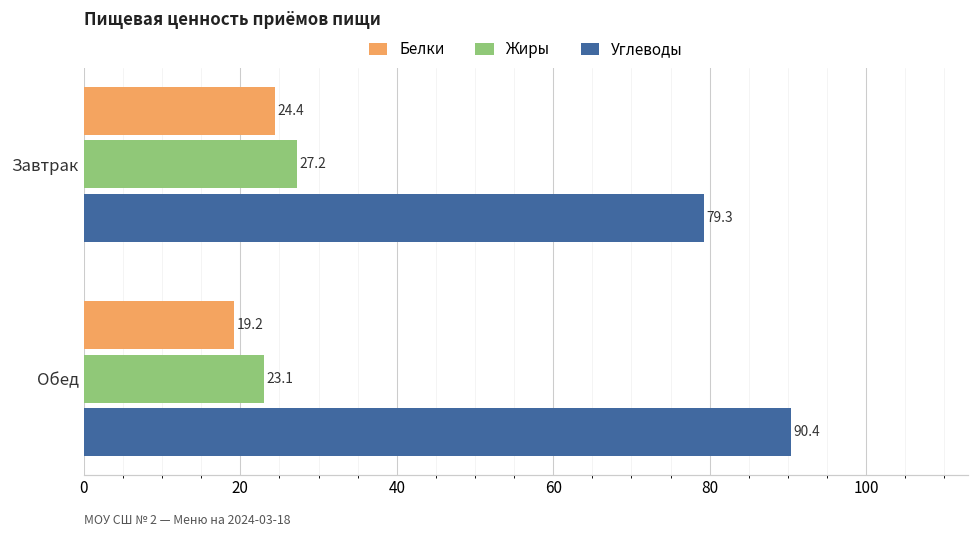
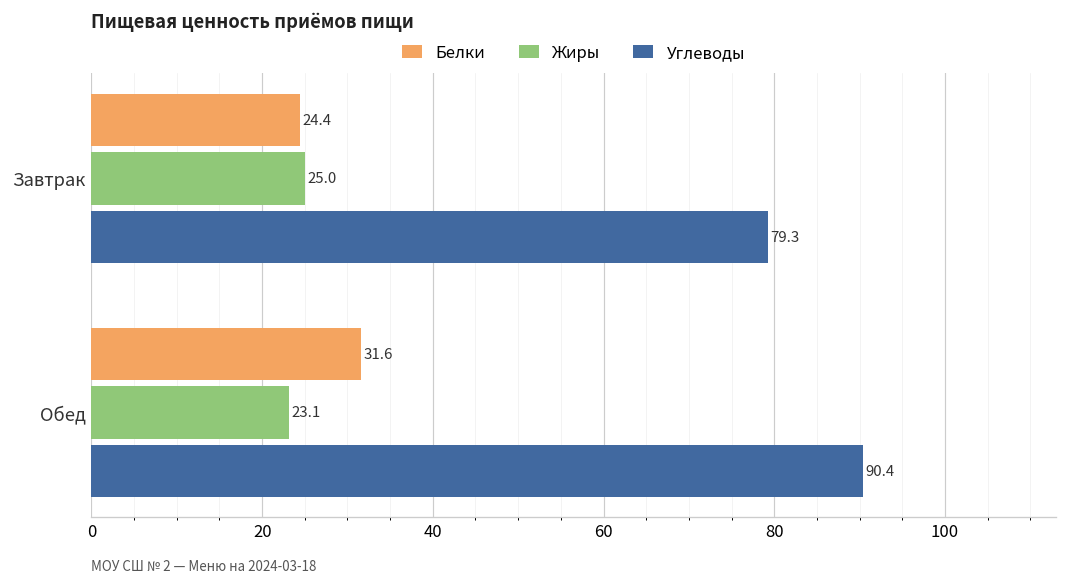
  {
    "Белки": {
      "Завтрак": 24.4,
-     "Обед": 19.2
+     "Обед": 31.6
    },
    "Жиры": {
-     "Завтрак": 27.2,
+     "Завтрак": 25.0,
      "Обед": 23.1
    },
    "Углеводы": {
      "Завтрак": 79.3,
      "Обед": 90.4
    }
  }
